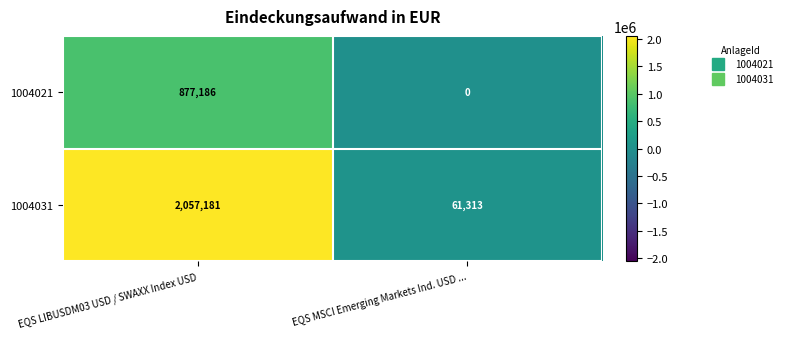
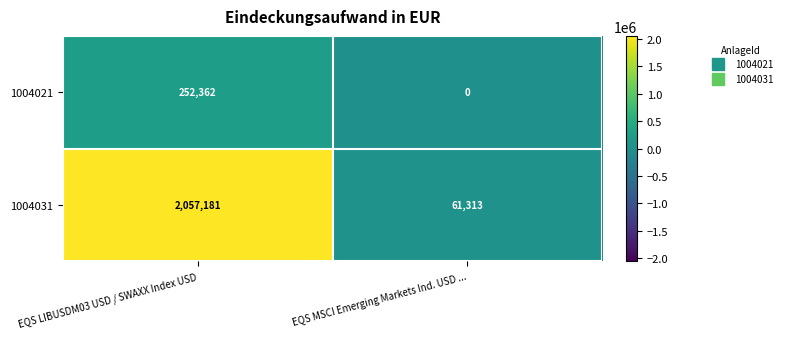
  {
    "1004021": {
-     "EQS LIBUSDM03 USD / SWAXX Index USD": "877,186",
+     "EQS LIBUSDM03 USD / SWAXX Index USD": "252,362",
      "EQS MSCI Emerging Markets Ind. USD ...": "0"
    },
    "1004031": {
      "EQS LIBUSDM03 USD / SWAXX Index USD": "2,057,181",
      "EQS MSCI Emerging Markets Ind. USD ...": "61,313"
    }
  }
